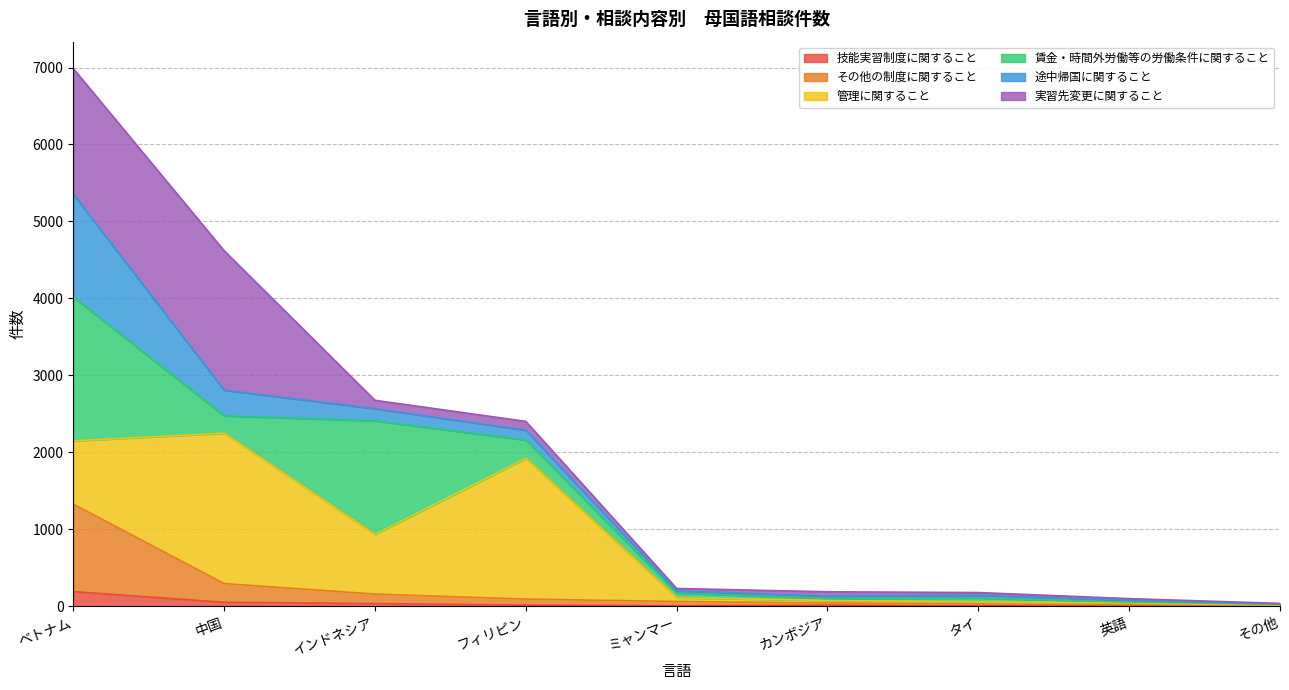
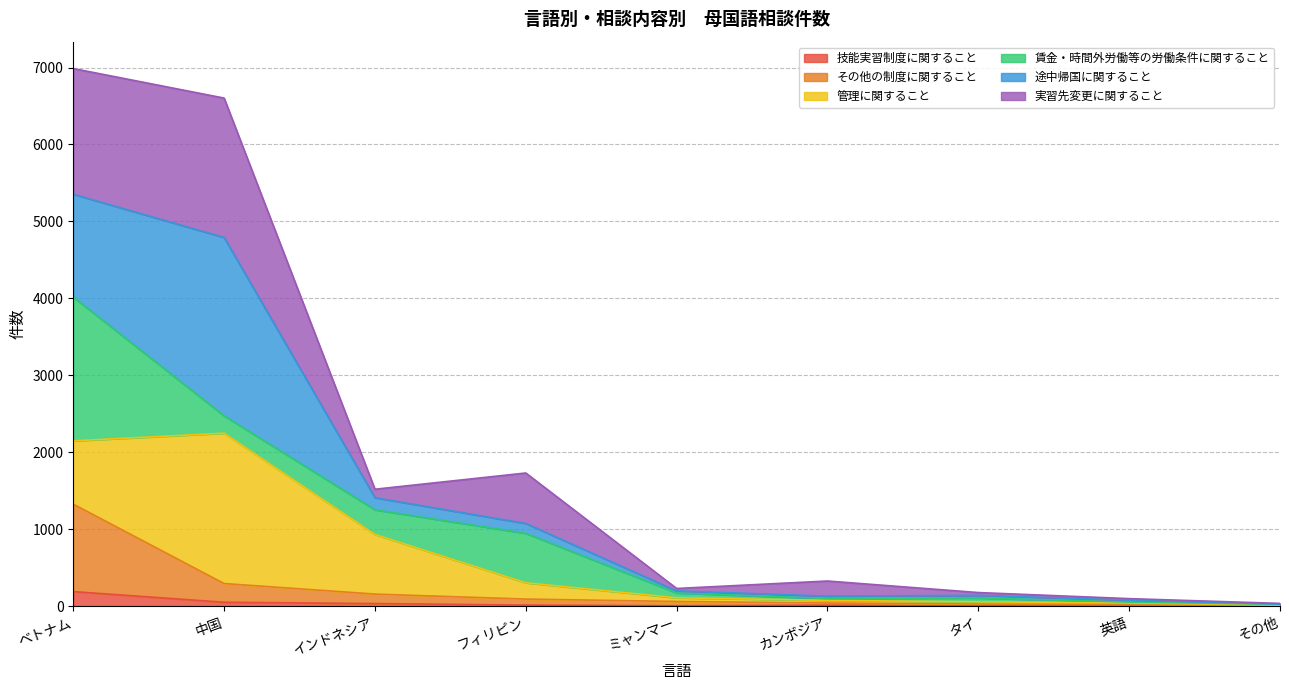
  {
    "管理に関すること": {
      "ベトナム": 800,
      "中国": 2000,
      "インドネシア": 800,
-     "フィリピン": 1800,
+     "フィリピン": 200,
      "ミャンマー": 0
    },
    "賃金・時間外労働等の労働条件に関すること": {
      "ベトナム": 1900,
      "中国": 200,
-     "インドネシア": 1500,
-     "フィリピン": 200,
+     "インドネシア": 300,
+     "フィリピン": 600,
      "タイ": 100
    },
    "途中帰国に関すること": {
      "ベトナム": 1300,
-     "中国": 300,
+     "中国": 2300,
      "インドネシア": 200,
      "フィリピン": 100,
      "タイ": 0
    },
    "実習先変更に関すること": {
      "ベトナム": 1600,
      "中国": 1800,
      "インドネシア": 100,
-     "フィリピン": 100,
-     "カンボジア": 100,
+     "フィリピン": 700,
+     "カンボジア": 200,
      "タイ": 0
    }
  }
